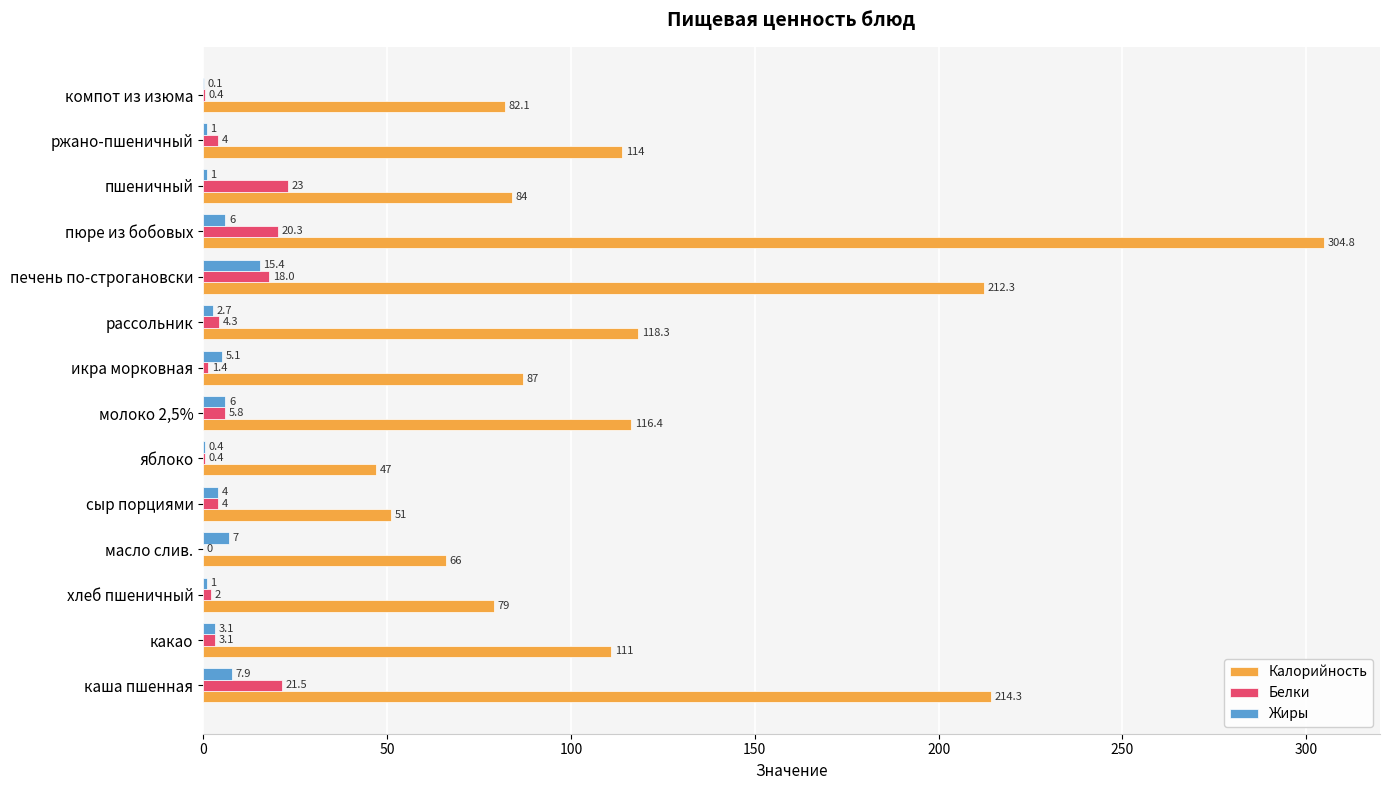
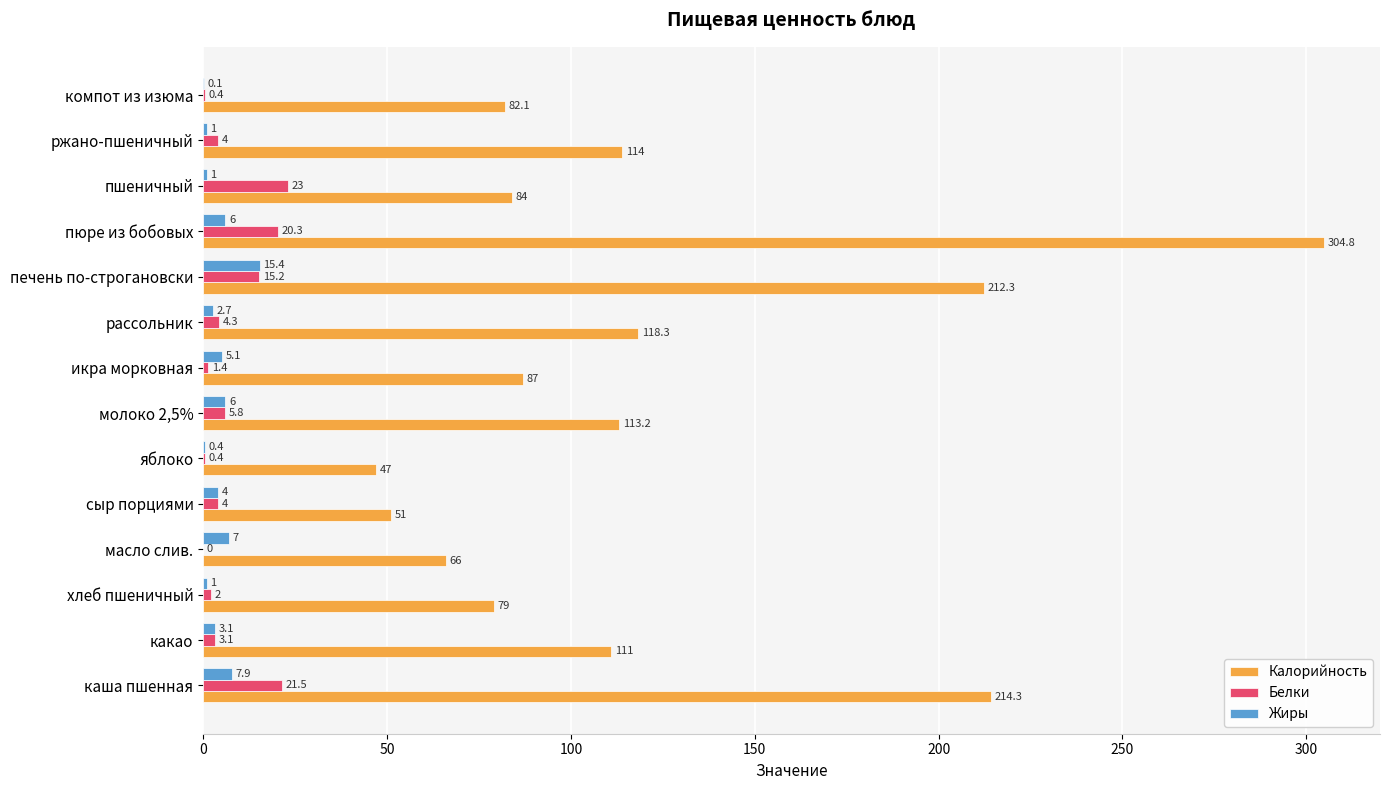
  {
    "Калорийность": {
      "компот из изюма": 82.1,
      "ржано-пшеничный": 114,
      "пшеничный": 84,
      "пюре из бобовых": 304.8,
      "печень по-строгановски": 212.3,
      "рассольник": 118.3,
      "икра морковная": 87,
-     "молоко 2,5%": 116.4,
+     "молоко 2,5%": 113.2,
      "яблоко": 47,
      "сыр порциями": 51,
      "масло слив.": 66,
      "хлеб пшеничный": 79,
      "какао": 111,
      "каша пшенная": 214.3
    },
    "Белки": {
      "компот из изюма": 0.4,
      "ржано-пшеничный": 4,
      "пшеничный": 23,
      "пюре из бобовых": 20.3,
-     "печень по-строгановски": 18.0,
+     "печень по-строгановски": 15.2,
      "рассольник": 4.3,
      "икра морковная": 1.4,
      "молоко 2,5%": 5.8,
      "яблоко": 0.4,
      "сыр порциями": 4,
      "масло слив.": 0,
      "хлеб пшеничный": 2,
      "какао": 3.1,
      "каша пшенная": 21.5
    },
    "Жиры": {
      "компот из изюма": 0.1,
      "ржано-пшеничный": 1,
      "пшеничный": 1,
      "пюре из бобовых": 6,
      "печень по-строгановски": 15.4,
      "рассольник": 2.7,
      "икра морковная": 5.1,
      "молоко 2,5%": 6,
      "яблоко": 0.4,
      "сыр порциями": 4,
      "масло слив.": 7,
      "хлеб пшеничный": 1,
      "какао": 3.1,
      "каша пшенная": 7.9
    }
  }
